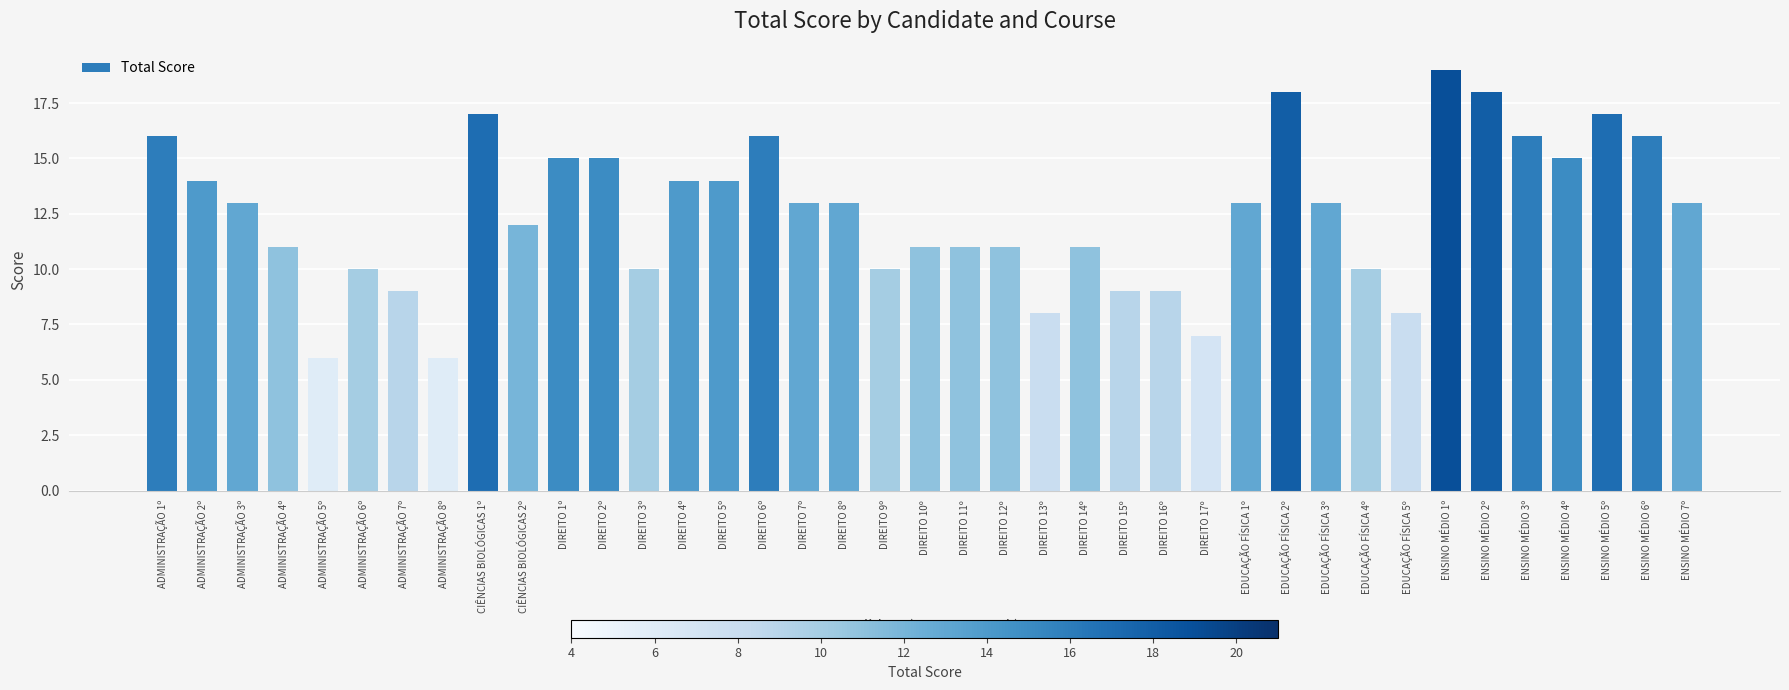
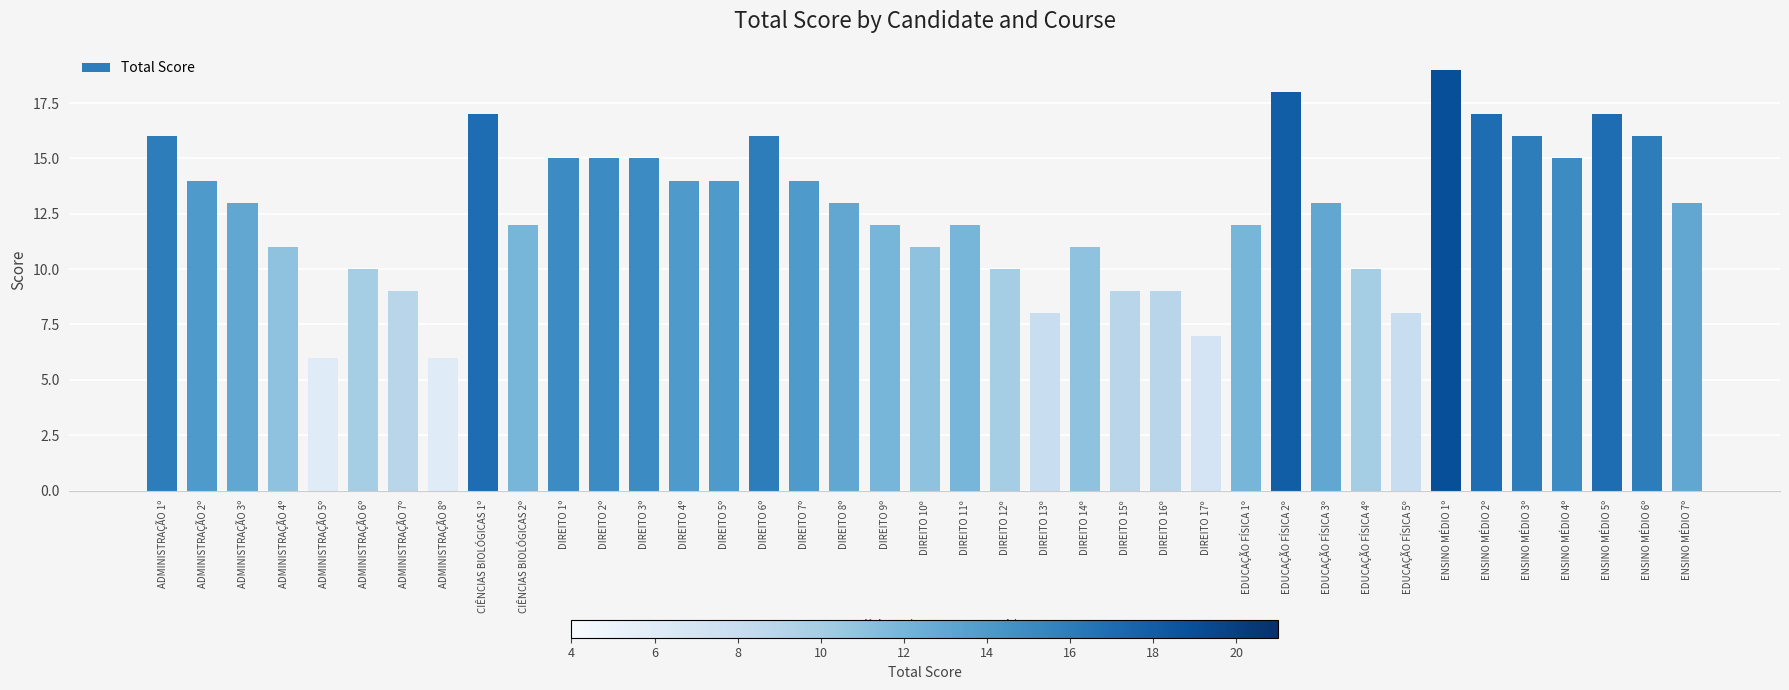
  {
    "ADMINISTRAÇÃO 1º": 16,
    "ADMINISTRAÇÃO 2º": 14,
    "ADMINISTRAÇÃO 3º": 13,
    "ADMINISTRAÇÃO 4º": 11,
    "ADMINISTRAÇÃO 5º": 6,
    "ADMINISTRAÇÃO 6º": 10,
    "ADMINISTRAÇÃO 7º": 9,
    "ADMINISTRAÇÃO 8º": 6,
    "CIÊNCIAS BIOLÓGICAS 1º": 17,
    "CIÊNCIAS BIOLÓGICAS 2º": 12,
    "DIREITO 1º": 15,
    "DIREITO 2º": 15,
-   "DIREITO 3º": 10,
+   "DIREITO 3º": 15,
    "DIREITO 4º": 14,
    "DIREITO 5º": 14,
    "DIREITO 6º": 16,
-   "DIREITO 7º": 13,
+   "DIREITO 7º": 14,
    "DIREITO 8º": 13,
-   "DIREITO 9º": 10,
+   "DIREITO 9º": 12,
    "DIREITO 10º": 11,
-   "DIREITO 11º": 11,
-   "DIREITO 12º": 11,
+   "DIREITO 11º": 12,
+   "DIREITO 12º": 10,
    "DIREITO 13º": 8,
    "DIREITO 14º": 11,
    "DIREITO 15º": 9,
    "DIREITO 16º": 9,
    "DIREITO 17º": 7,
-   "EDUCAÇÃO FÍSICA 1º": 13,
+   "EDUCAÇÃO FÍSICA 1º": 12,
    "EDUCAÇÃO FÍSICA 2º": 18,
    "EDUCAÇÃO FÍSICA 3º": 13,
    "EDUCAÇÃO FÍSICA 4º": 10,
    "EDUCAÇÃO FÍSICA 5º": 8,
    "ENSINO MÉDIO 1º": 19,
-   "ENSINO MÉDIO 2º": 18,
+   "ENSINO MÉDIO 2º": 17,
    "ENSINO MÉDIO 3º": 16,
    "ENSINO MÉDIO 4º": 15,
    "ENSINO MÉDIO 5º": 17,
    "ENSINO MÉDIO 6º": 16,
    "ENSINO MÉDIO 7º": 13
  }
